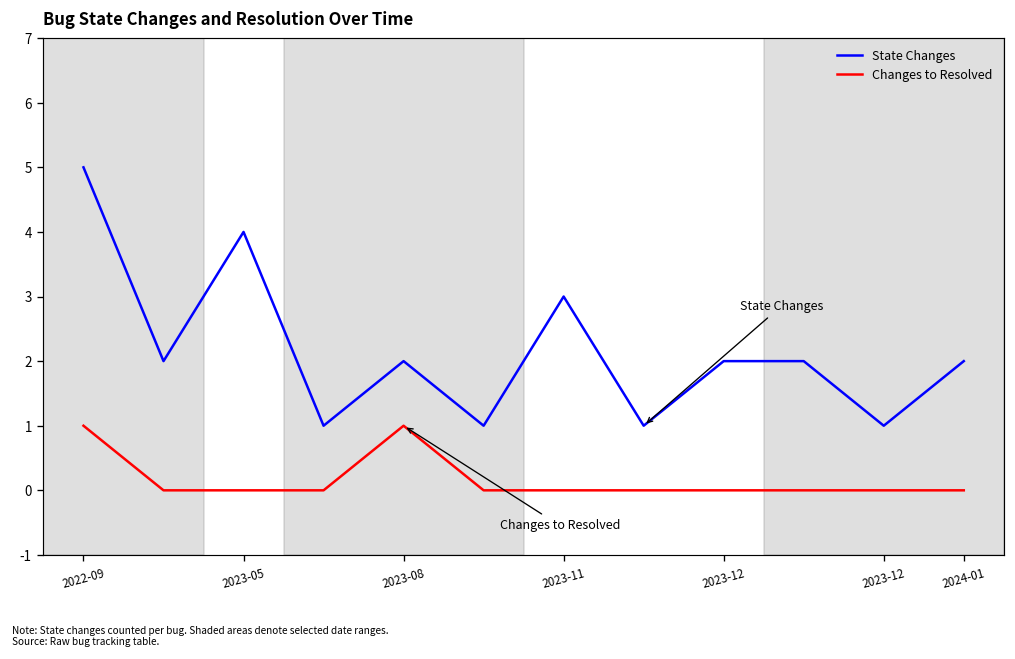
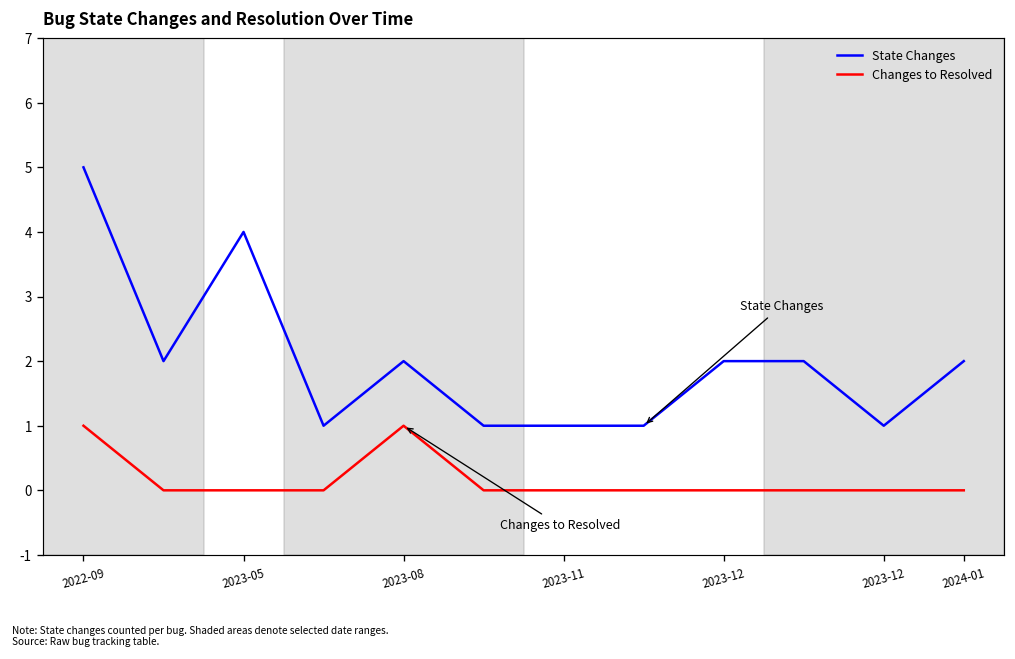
  {
    "State Changes": {
      "2022-09": 5,
      "2023-05": 4,
      "2023-08": 2,
-     "2023-11": 3,
+     "2023-11": 1,
      "2024-01": 2
    },
    "Changes to Resolved": {
      "2022-09": 1,
      "2023-05": 0,
      "2023-08": 1,
      "2023-11": 0,
      "2024-01": 0
    }
  }
